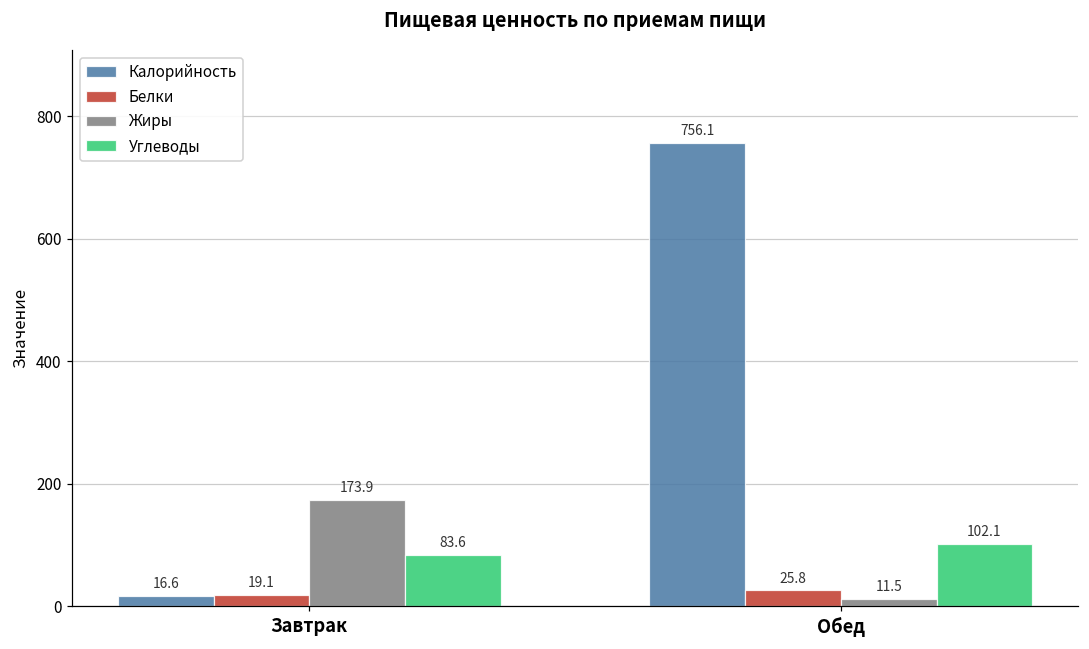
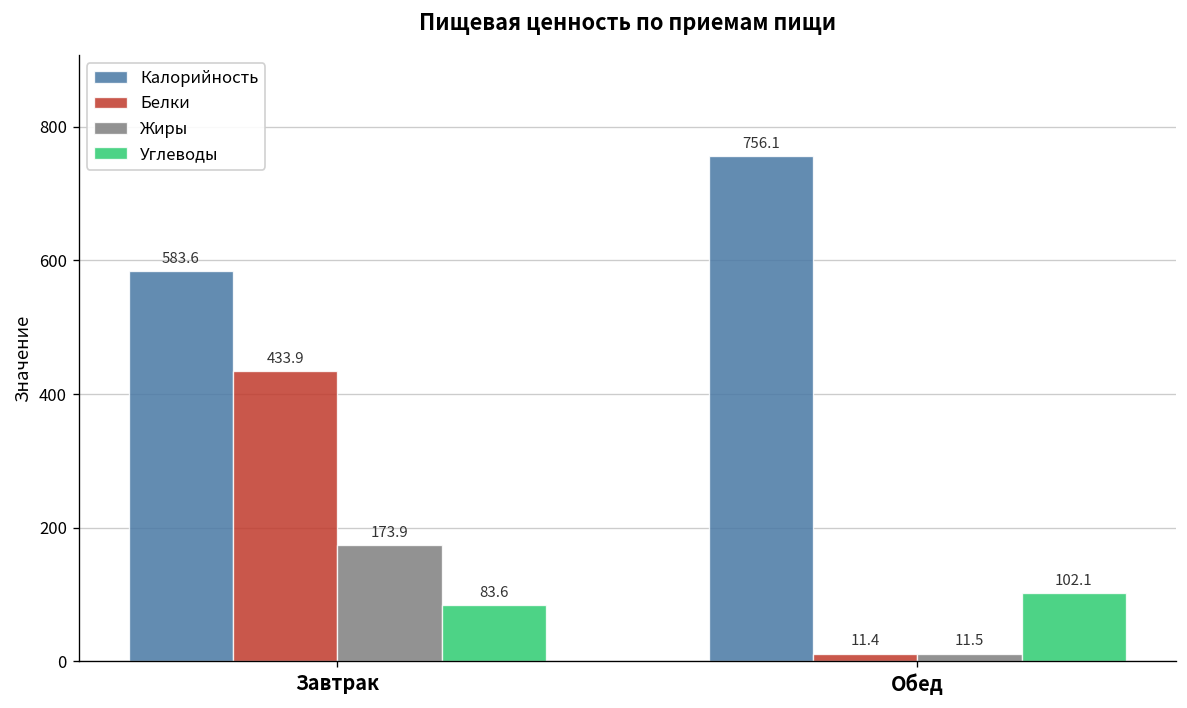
  {
    "Калорийность": {
-     "Завтрак": 16.6,
+     "Завтрак": 583.6,
      "Обед": 756.1
    },
    "Белки": {
-     "Завтрак": 19.1,
-     "Обед": 25.8
+     "Завтрак": 433.9,
+     "Обед": 11.4
    },
    "Жиры": {
      "Завтрак": 173.9,
      "Обед": 11.5
    },
    "Углеводы": {
      "Завтрак": 83.6,
      "Обед": 102.1
    }
  }
